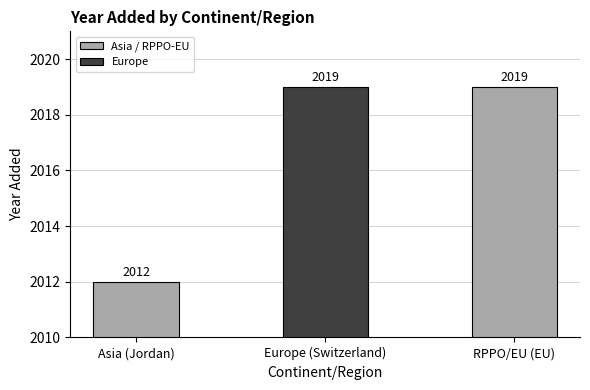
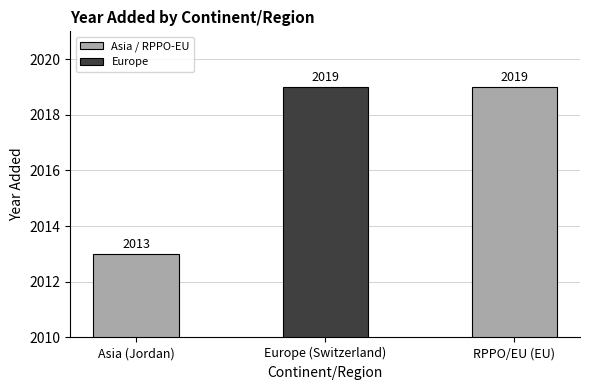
  {
-   "Asia (Jordan)": 2012,
+   "Asia (Jordan)": 2013,
    "Europe (Switzerland)": 2019,
    "RPPO/EU (EU)": 2019
  }
